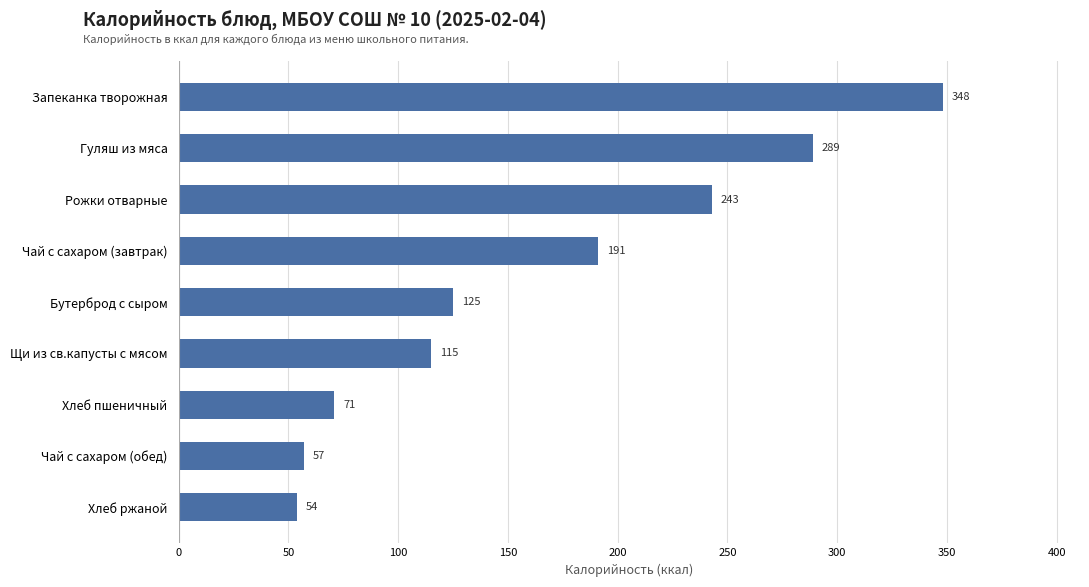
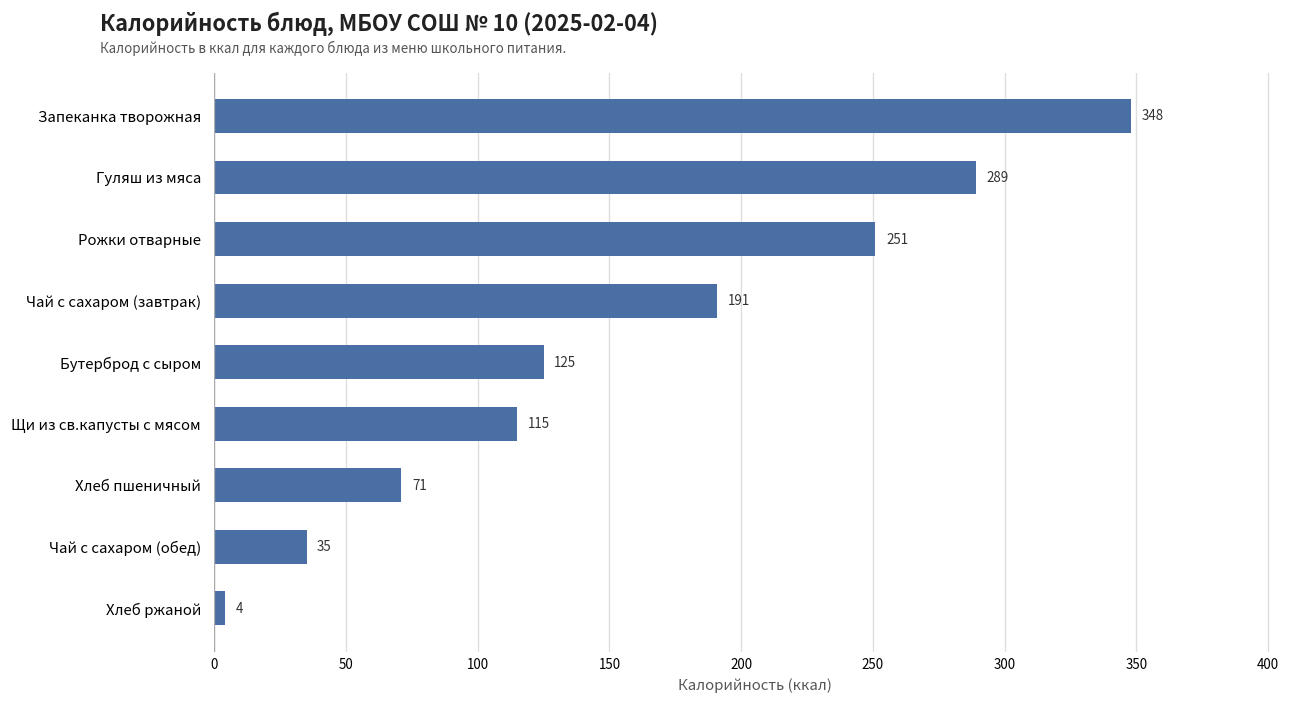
  {
    "Запеканка творожная": 348,
    "Гуляш из мяса": 289,
-   "Рожки отварные": 243,
+   "Рожки отварные": 251,
    "Чай с сахаром (завтрак)": 191,
    "Бутерброд с сыром": 125,
    "Щи из св.капусты с мясом": 115,
    "Хлеб пшеничный": 71,
-   "Чай с сахаром (обед)": 57,
-   "Хлеб ржаной": 54
+   "Чай с сахаром (обед)": 35,
+   "Хлеб ржаной": 4
  }
